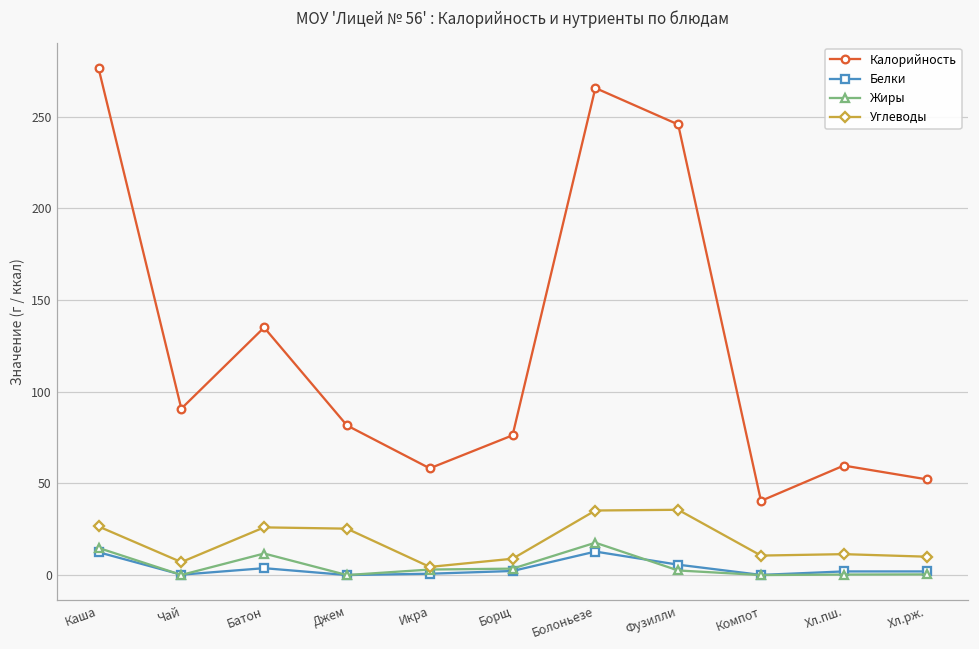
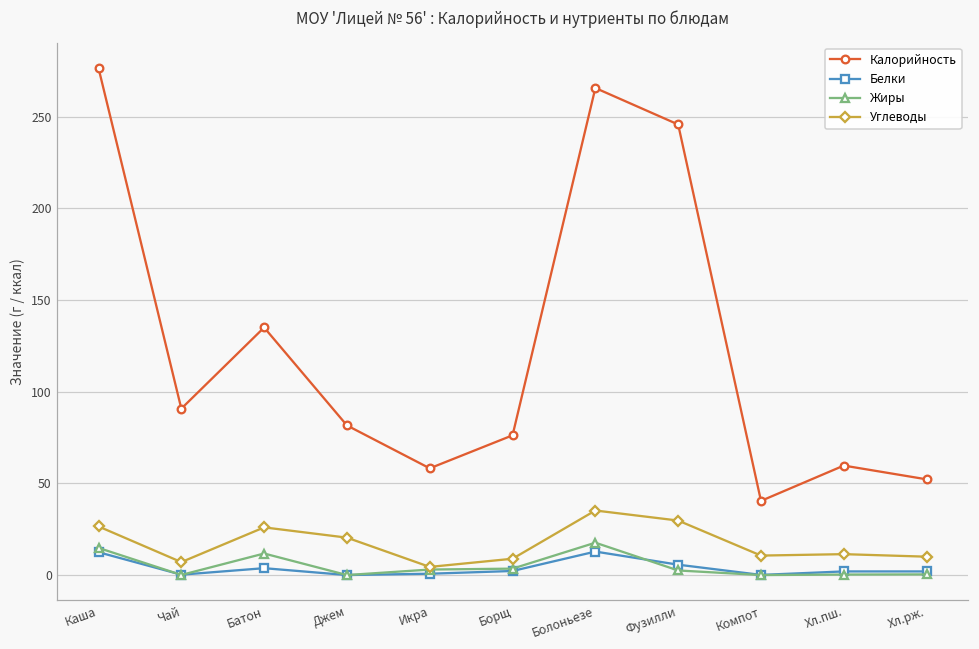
  {
    "Калорийность": {
      "Каша": 276,
      "Чай": 91,
      "Батон": 135,
      "Джем": 82,
      "Икра": 58,
      "Борщ": 76,
      "Болоньезе": 266,
      "Фузилли": 246,
      "Компот": 40,
      "Хл.пш.": 60,
      "Хл.рж.": 52
    },
    "Белки": {
      "Каша": 12,
      "Батон": 4,
      "Икра": 1,
      "Болоньезе": 13,
      "Фузилли": 6,
      "Хл.пш.": 2,
      "Хл.рж.": 2
    },
    "Жиры": {
      "Каша": 15,
      "Батон": 12,
      "Болоньезе": 18,
      "Фузилли": 3,
      "Хл.пш.": 0,
      "Хл.рж.": 0
    },
    "Углеводы": {
      "Каша": 27,
      "Чай": 7,
      "Батон": 26,
-     "Джем": 25,
+     "Джем": 20,
      "Борщ": 9,
      "Болоньезе": 35,
-     "Фузилли": 36,
+     "Фузилли": 30,
      "Компот": 11,
      "Хл.пш.": 11,
      "Хл.рж.": 10
    }
  }
